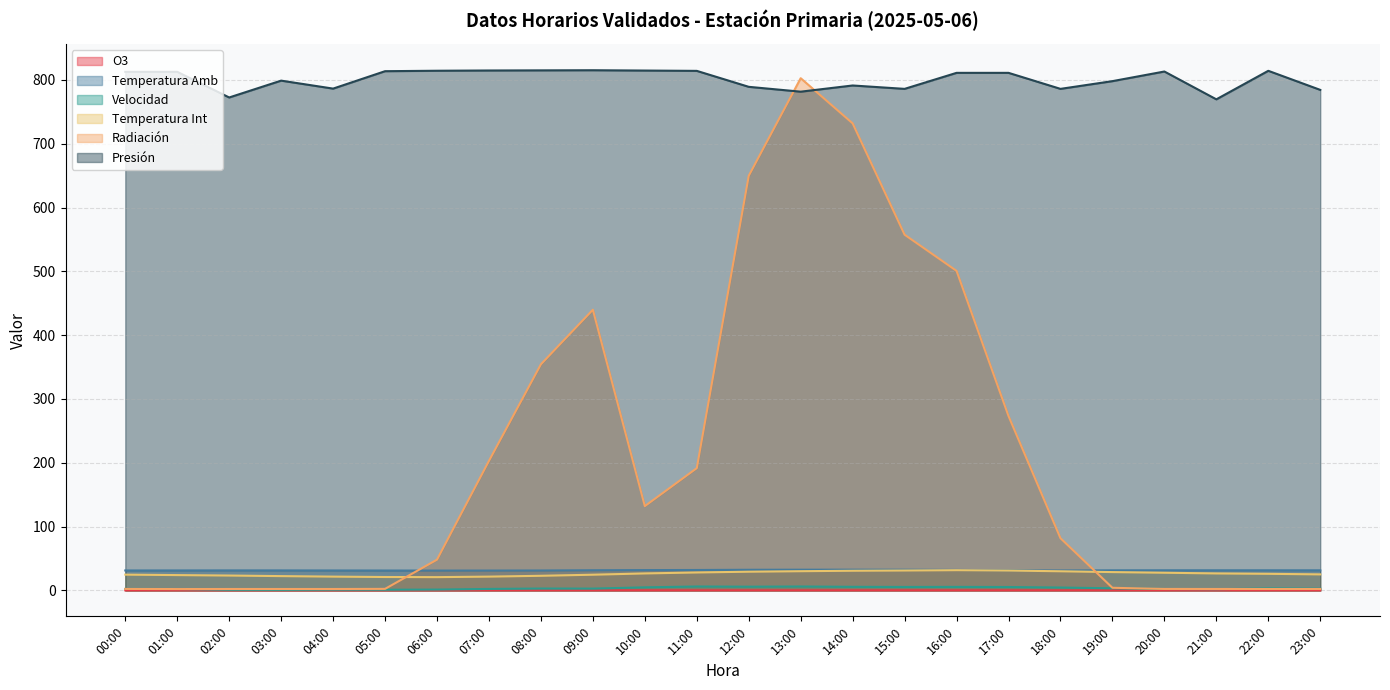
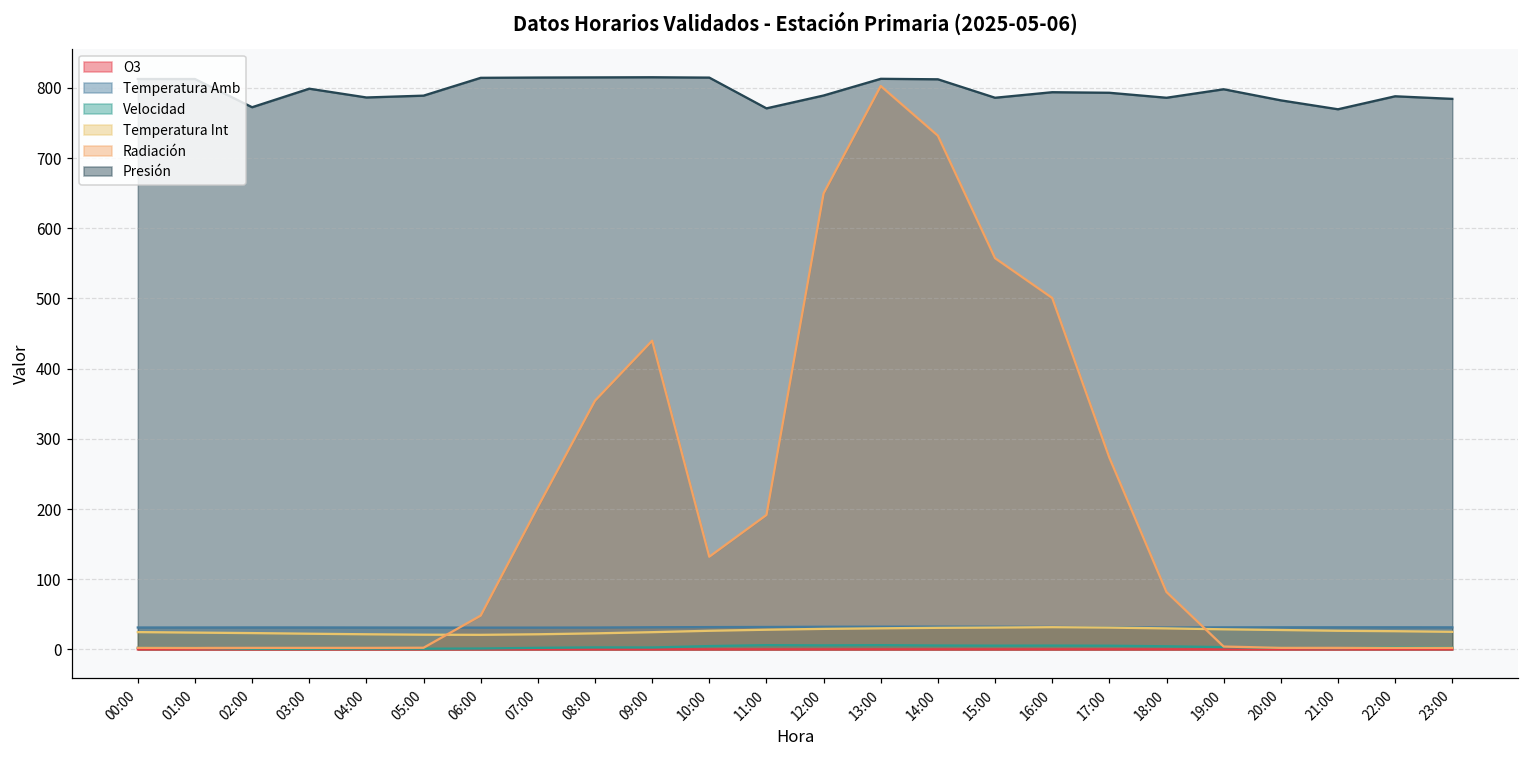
  {
    "O3": {
      "10:00": 0,
      "11:00": 0,
      "12:00": 0,
      "13:00": 0,
      "14:00": 0,
      "15:00": 0,
      "16:00": 0,
      "17:00": 0,
      "18:00": 0
    },
    "Presión": {
      "02:00": 770,
      "03:00": 800,
      "04:00": 790,
-     "05:00": 810,
+     "05:00": 790,
      "06:00": 810,
      "07:00": 810,
      "08:00": 820,
      "09:00": 820,
      "10:00": 810,
-     "11:00": 810,
+     "11:00": 770,
      "12:00": 790,
-     "13:00": 780,
-     "14:00": 790,
+     "13:00": 810,
+     "14:00": 810,
      "15:00": 790,
-     "16:00": 810,
-     "17:00": 810,
+     "16:00": 790,
+     "17:00": 790,
      "18:00": 790,
      "19:00": 800,
-     "20:00": 810,
+     "20:00": 780,
      "21:00": 770,
-     "22:00": 810,
+     "22:00": 790,
      "23:00": 780
    }
  }
